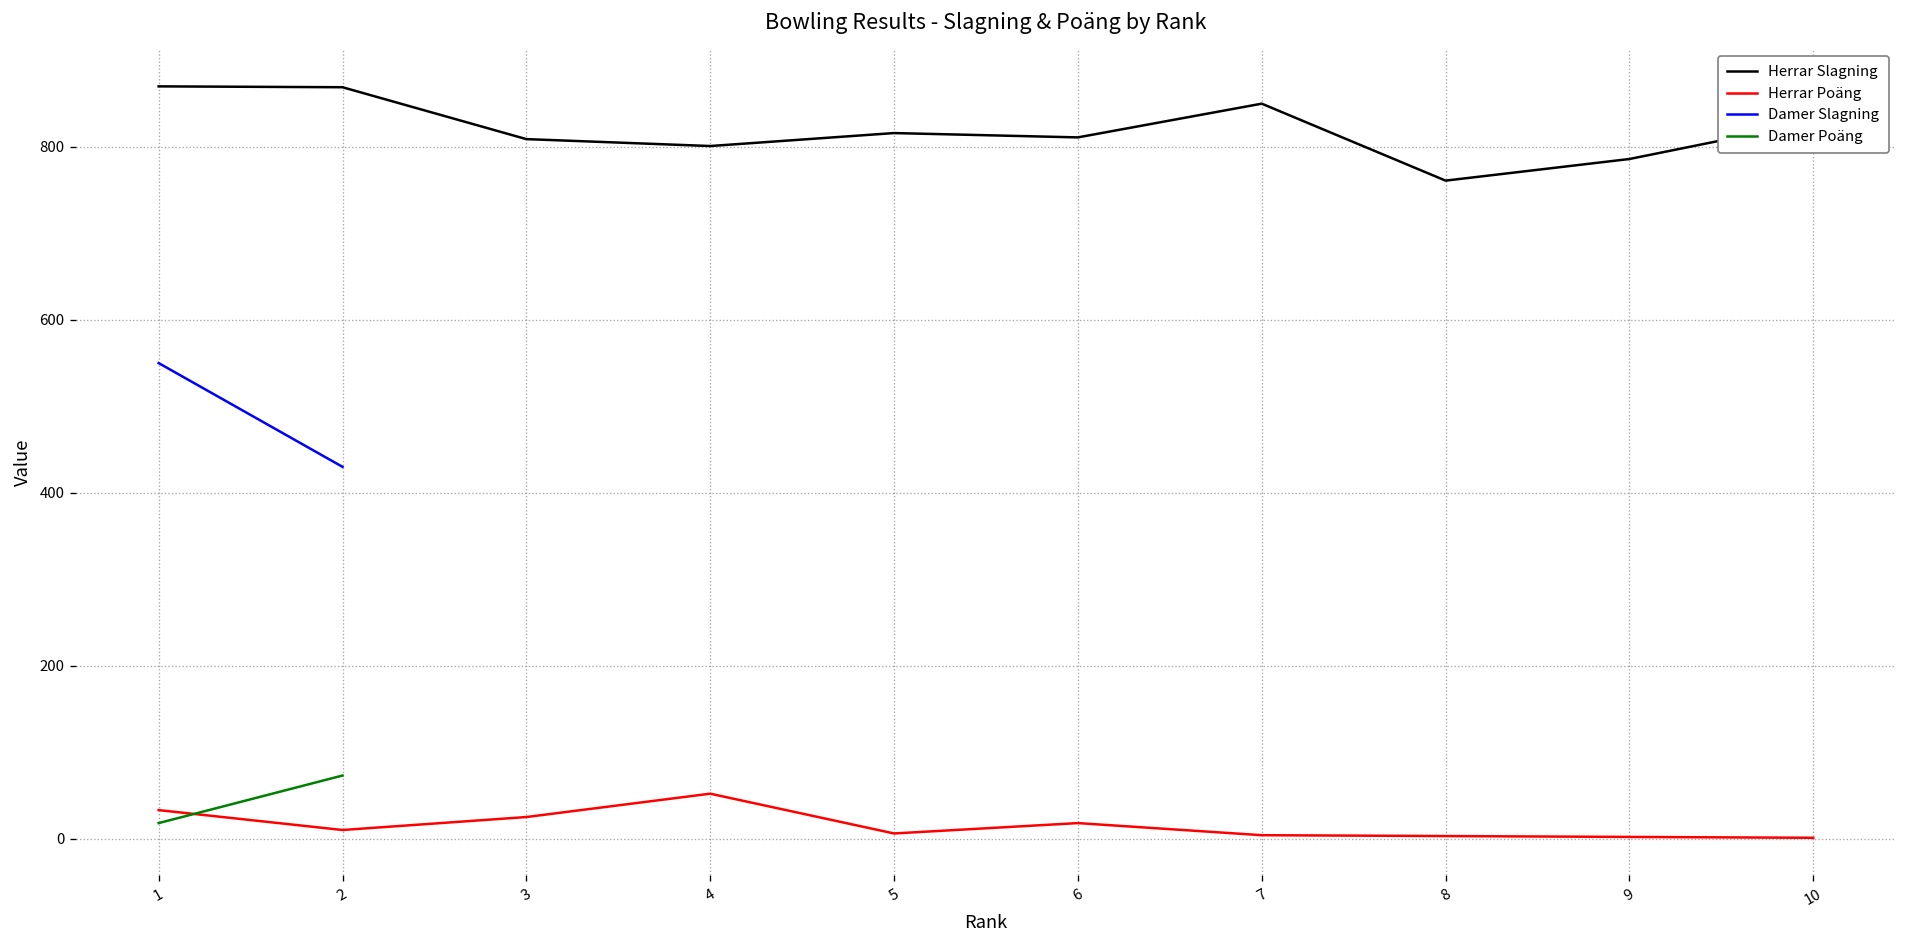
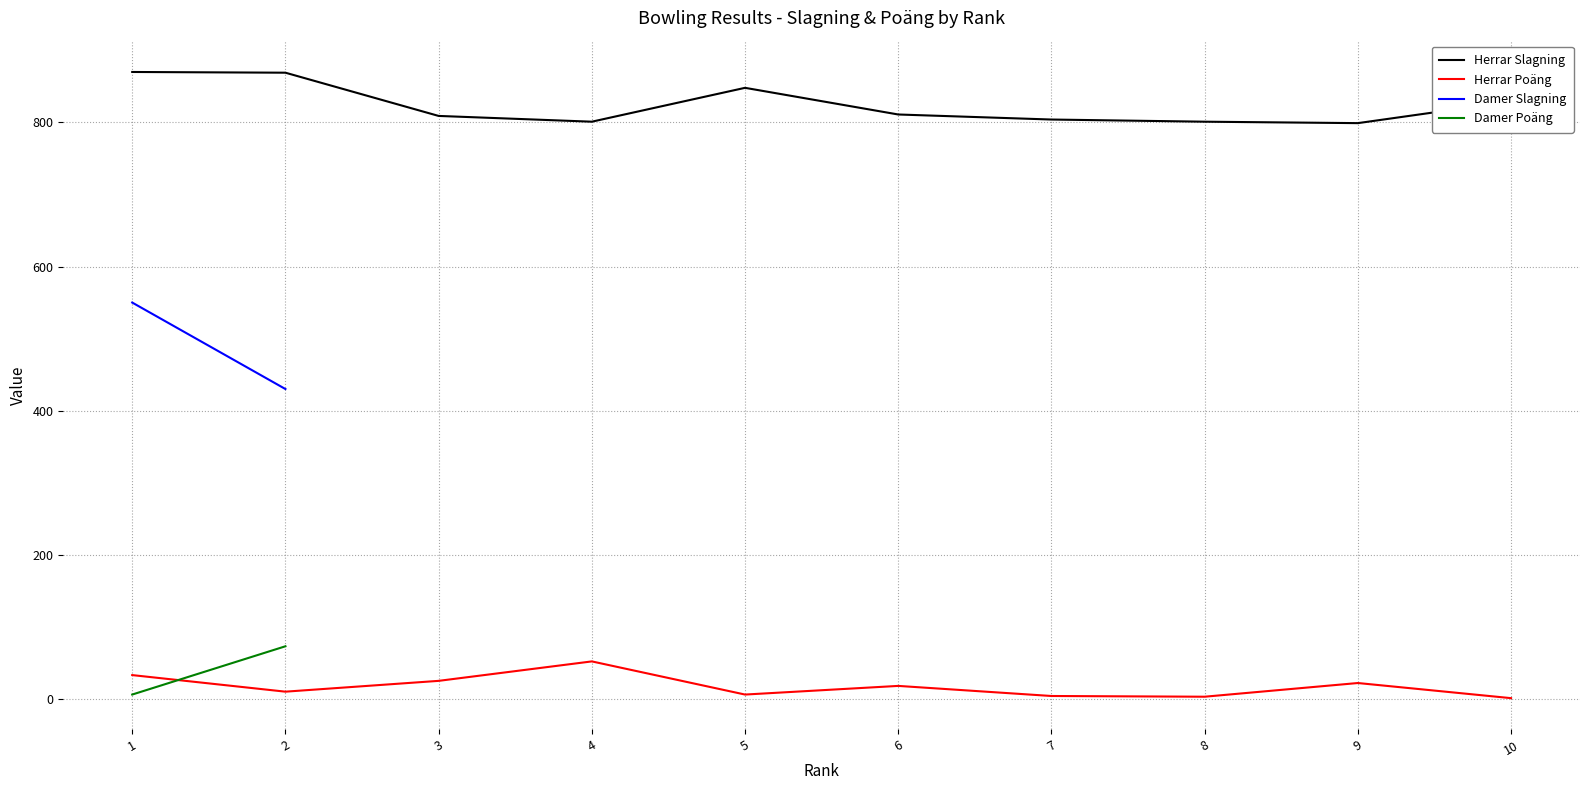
  {
    "Herrar Slagning": {
      "1": 870,
      "2": 870,
      "3": 810,
      "4": 800,
-     "5": 820,
+     "5": 850,
      "6": 810,
-     "7": 850,
-     "8": 760,
-     "9": 790
+     "7": 800,
+     "8": 800,
+     "9": 800
    },
    "Herrar Poäng": {
      "1": 30,
      "2": 10,
      "3": 30,
      "4": 50,
      "5": 10,
      "6": 20,
      "7": 0,
      "8": 0,
-     "9": 0,
+     "9": 20,
      "10": 0
    },
    "Damer Slagning": {
      "1": 550,
      "2": 430
    },
    "Damer Poäng": {
-     "1": 20,
+     "1": 10,
      "2": 70
    }
  }
